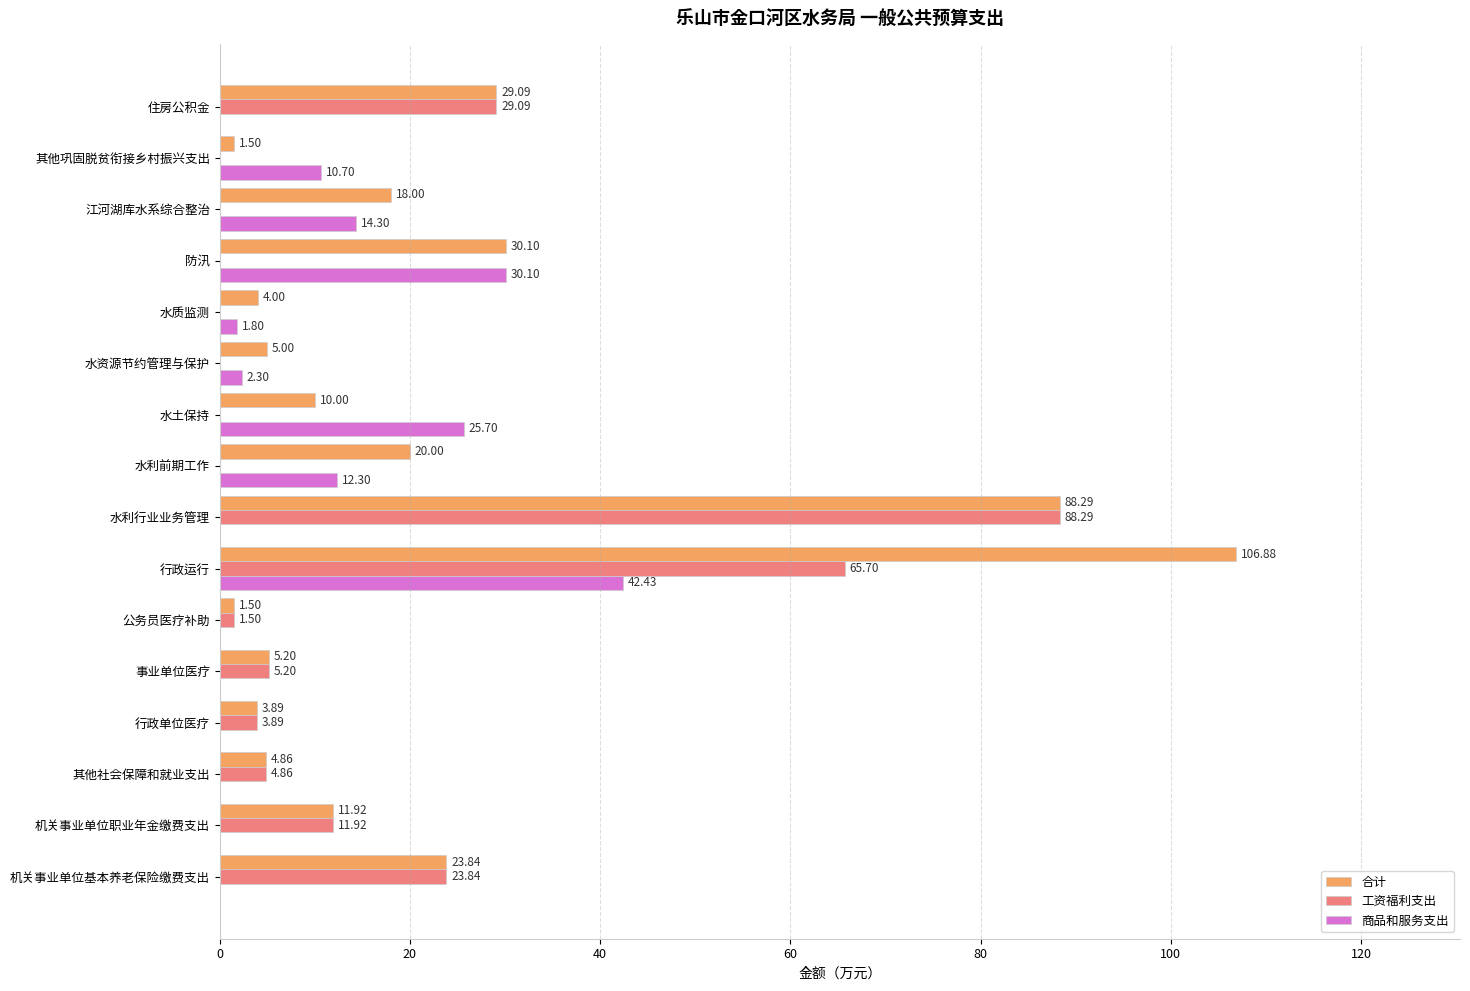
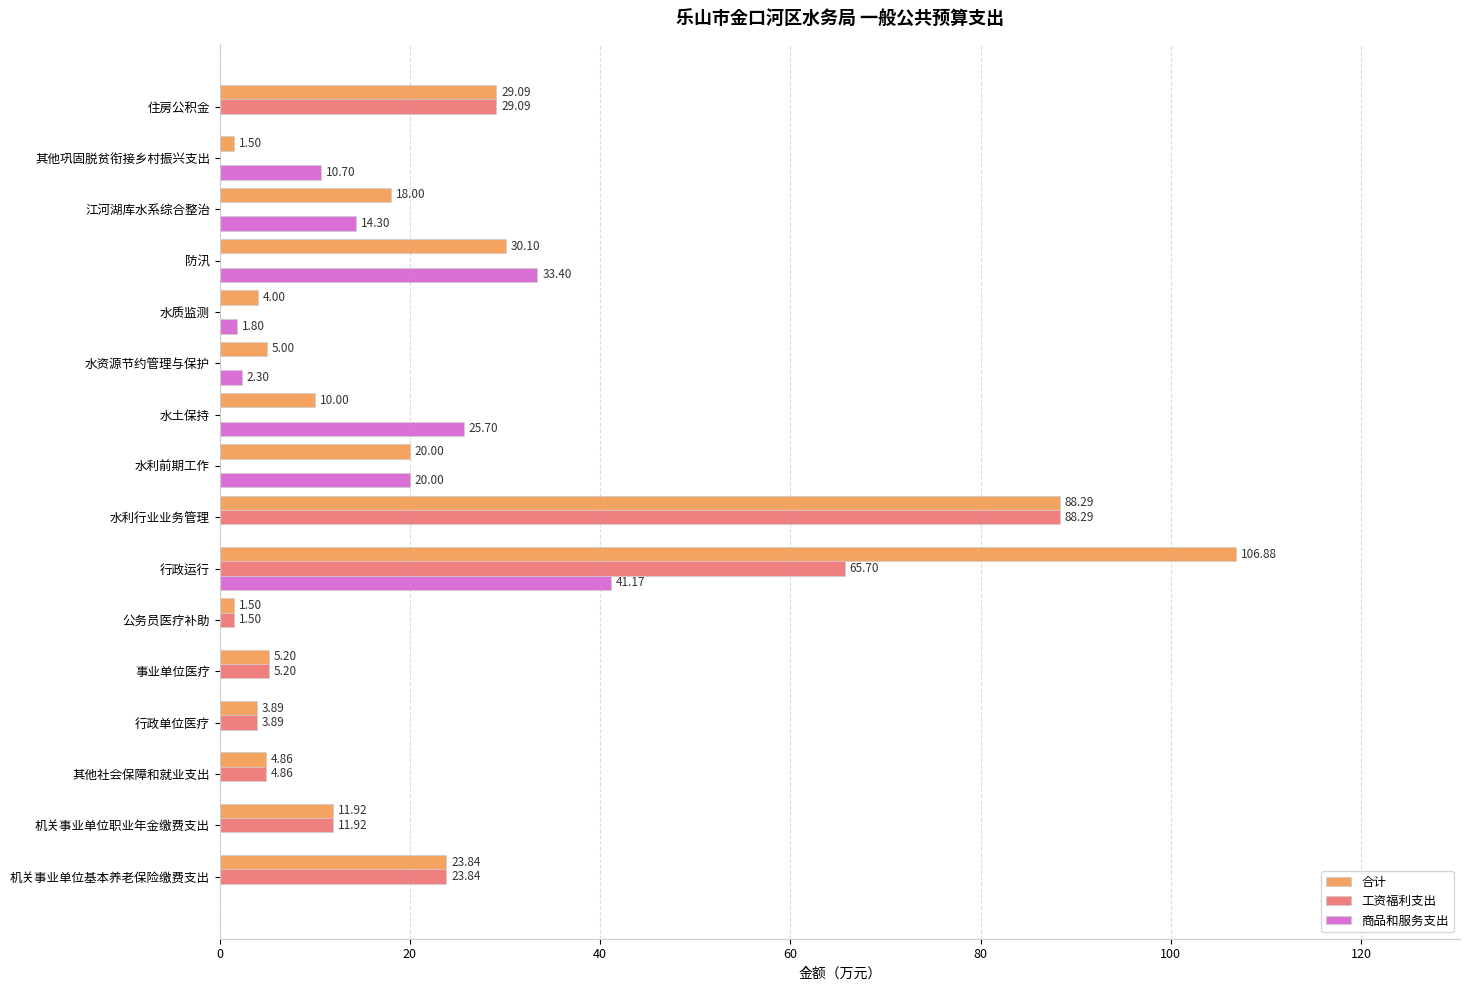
  {
    "商品和服务支出": {
      "其他巩固脱贫衔接乡村振兴支出": 10.70,
      "江河湖库水系综合整治": 14.30,
-     "防汛": 30.10,
+     "防汛": 33.40,
      "水质监测": 1.80,
      "水资源节约管理与保护": 2.30,
      "水土保持": 25.70,
-     "水利前期工作": 12.30,
-     "行政运行": 42.43
+     "水利前期工作": 20.00,
+     "行政运行": 41.17
    }
  }
